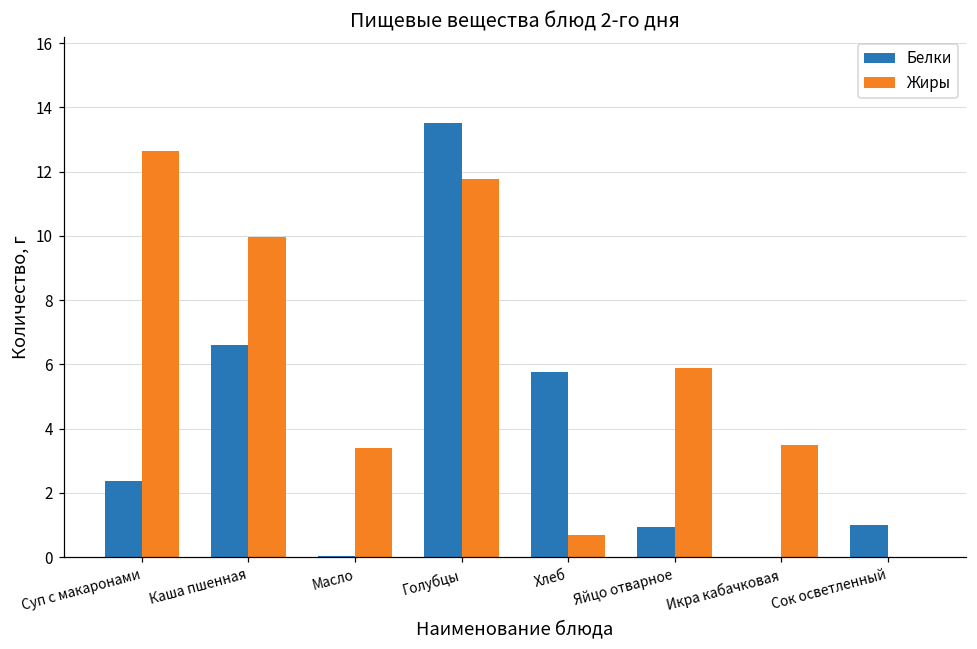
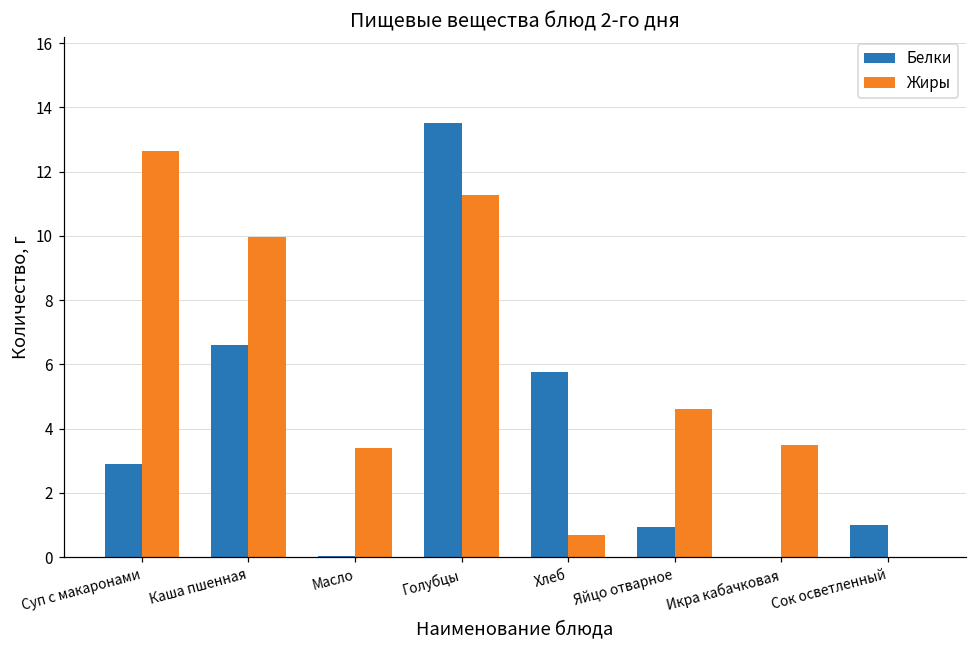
  {
    "Белки": {
-     "Суп с макаронами": 2.4,
+     "Суп с макаронами": 2.9,
      "Каша пшенная": 6.6,
      "Голубцы": 13.5,
      "Хлеб": 5.8,
      "Яйцо отварное": 0.9,
      "Икра кабачковая": 0.0,
      "Сок осветленный": 1.0
    },
    "Жиры": {
      "Суп с макаронами": 12.7,
      "Каша пшенная": 10.0,
      "Масло": 3.4,
-     "Голубцы": 11.8,
+     "Голубцы": 11.3,
      "Хлеб": 0.7,
-     "Яйцо отварное": 5.9,
+     "Яйцо отварное": 4.6,
      "Икра кабачковая": 3.5,
      "Сок осветленный": 0.0
    }
  }
